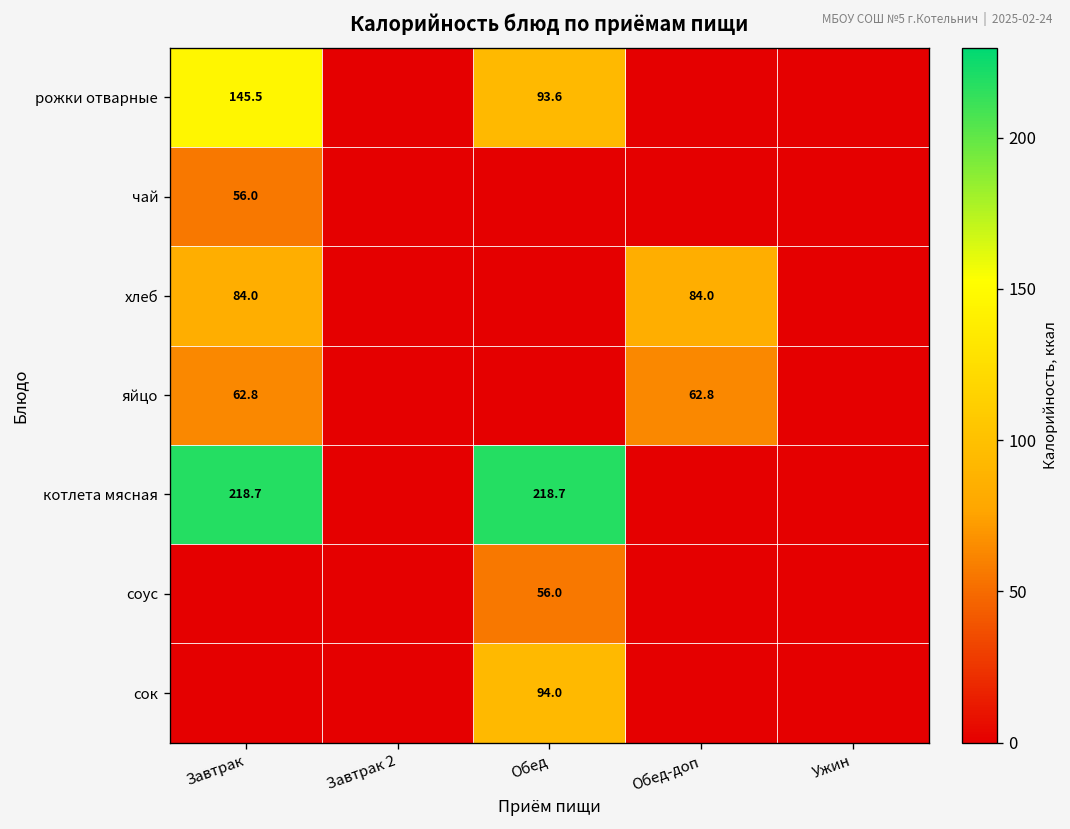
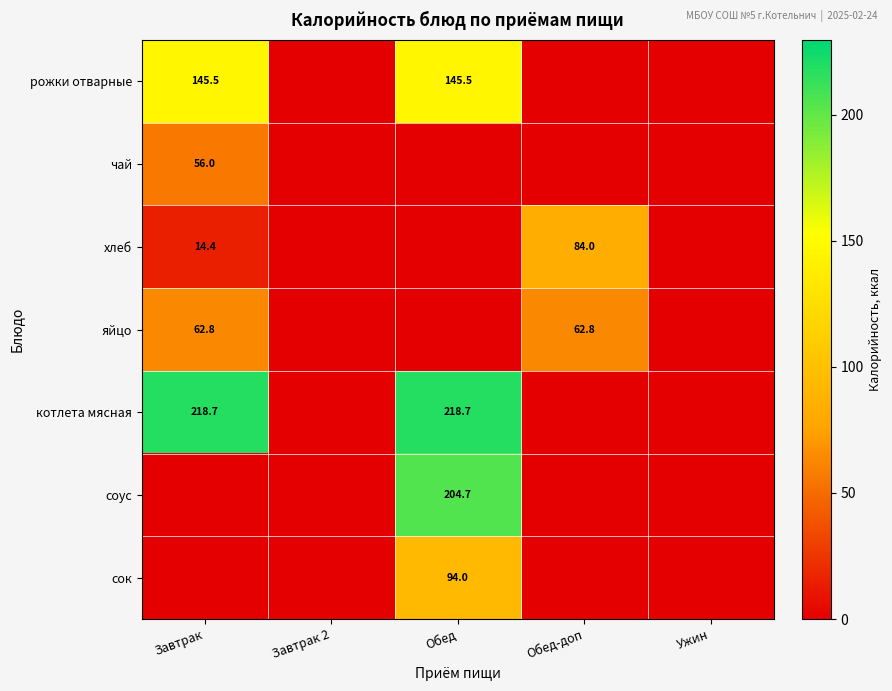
  {
    "рожки отварные": {
      "Завтрак": 145.5,
-     "Обед": 93.6
+     "Обед": 145.5
    },
    "чай": {
      "Завтрак": 56.0
    },
    "хлеб": {
-     "Завтрак": 84.0,
+     "Завтрак": 14.4,
      "Обед-доп": 84.0
    },
    "яйцо": {
      "Завтрак": 62.8,
      "Обед-доп": 62.8
    },
    "котлета мясная": {
      "Завтрак": 218.7,
      "Обед": 218.7
    },
    "соус": {
-     "Обед": 56.0
+     "Обед": 204.7
    },
    "сок": {
      "Обед": 94.0
    }
  }
